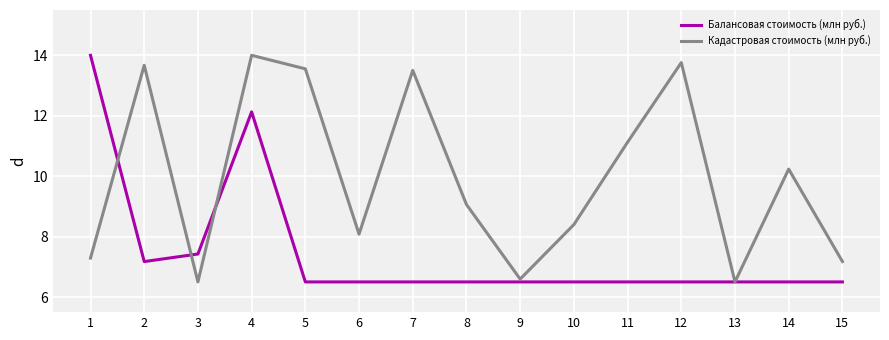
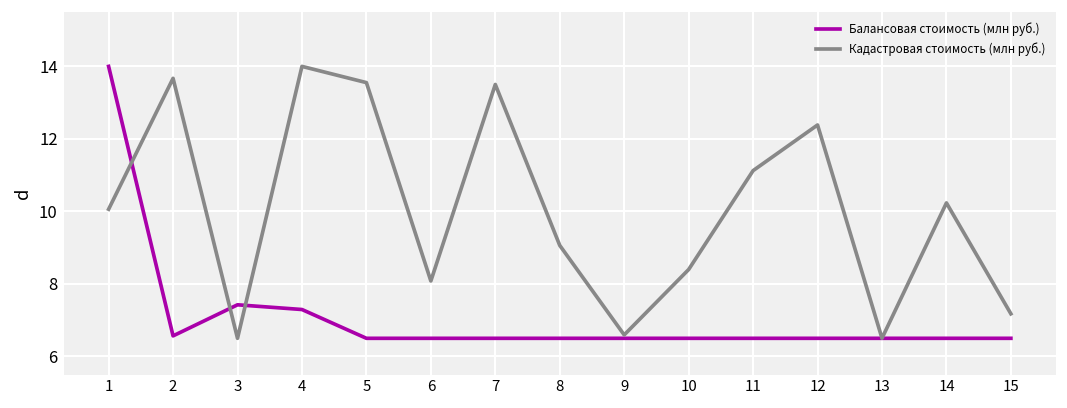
  {
    "Балансовая стоимость (млн руб.)": {
      "1": 14.0,
-     "2": 7.2,
+     "2": 6.6,
      "3": 7.4,
-     "4": 12.1,
+     "4": 7.3,
      "5": 6.5,
      "6": 6.5,
      "7": 6.5,
      "8": 6.5,
      "9": 6.5,
      "10": 6.5,
      "11": 6.5,
      "12": 6.5,
      "14": 6.5,
      "15": 6.5
    },
    "Кадастровая стоимость (млн руб.)": {
-     "1": 7.3,
+     "1": 10.1,
      "2": 13.7,
      "3": 6.5,
      "4": 14.0,
      "5": 13.6,
      "6": 8.1,
      "7": 13.5,
      "8": 9.1,
      "9": 6.6,
      "10": 8.4,
      "11": 11.1,
-     "12": 13.8,
+     "12": 12.4,
      "14": 10.2,
      "15": 7.2
    }
  }
